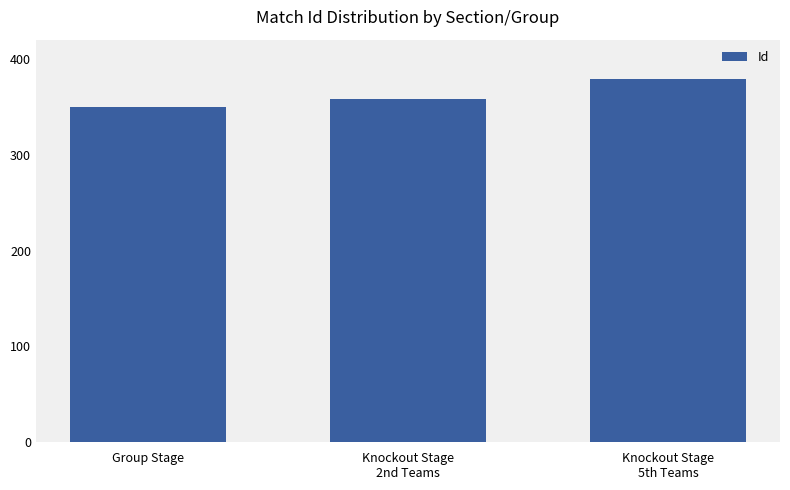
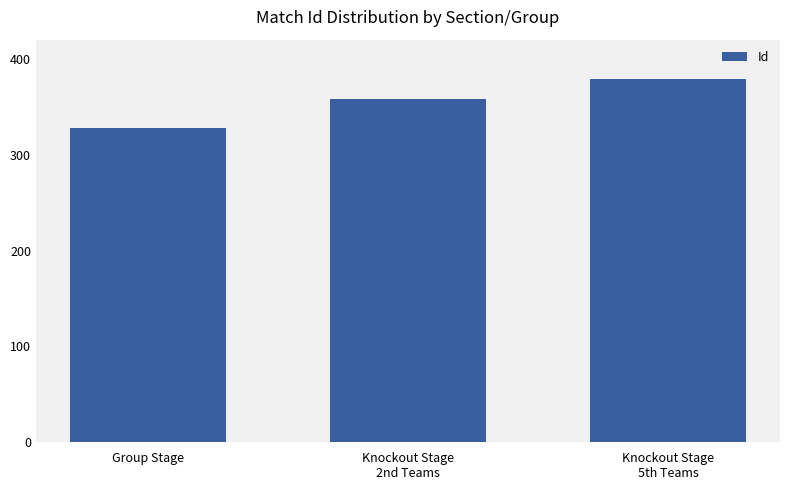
  {
-   "Group Stage": 350,
+   "Group Stage": 330,
    "Knockout Stage 2nd Teams": 360,
    "Knockout Stage 5th Teams": 380
  }
